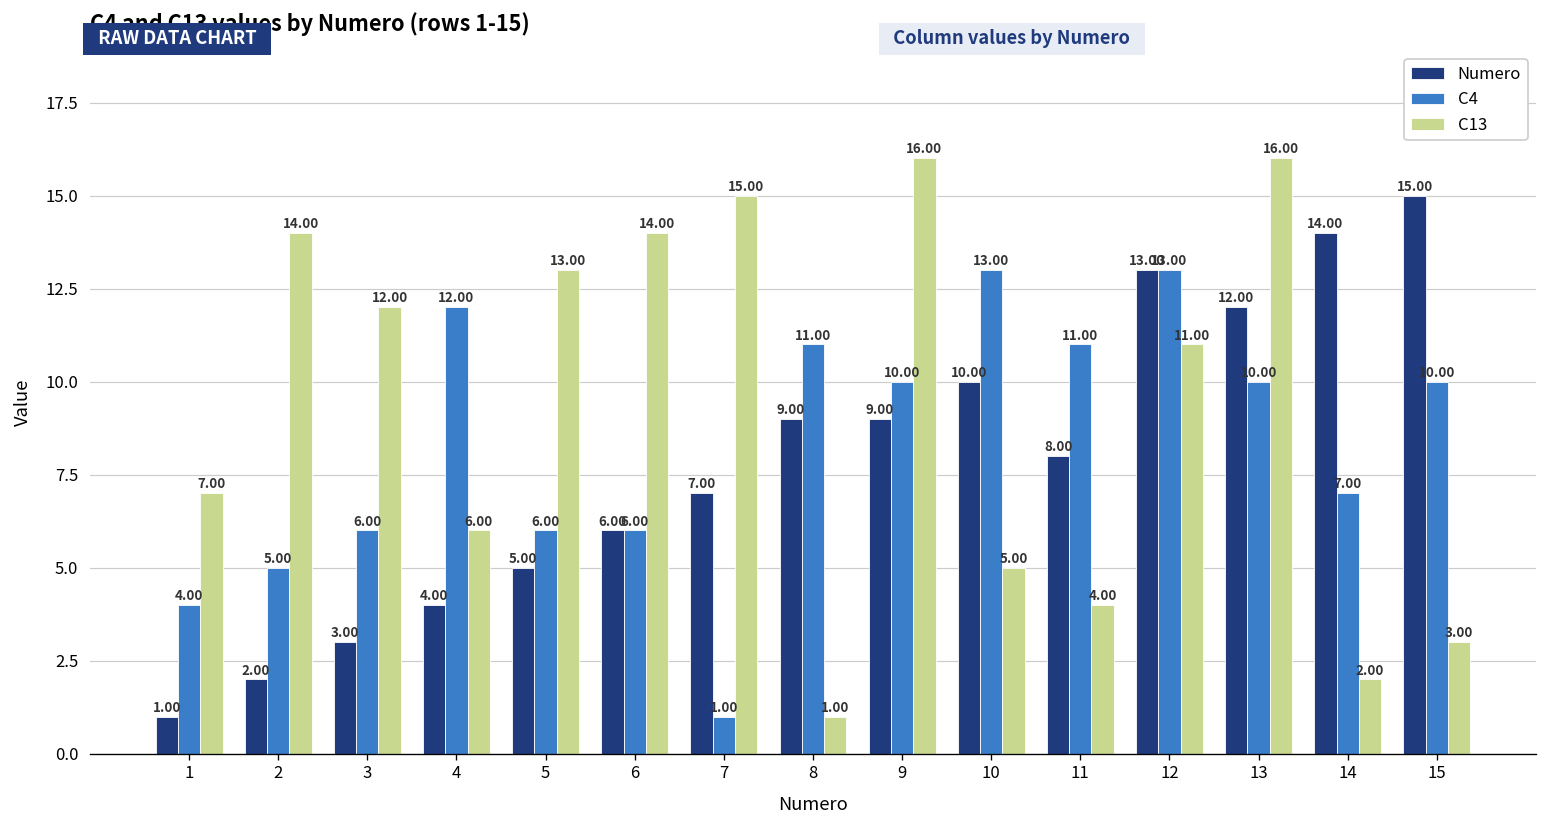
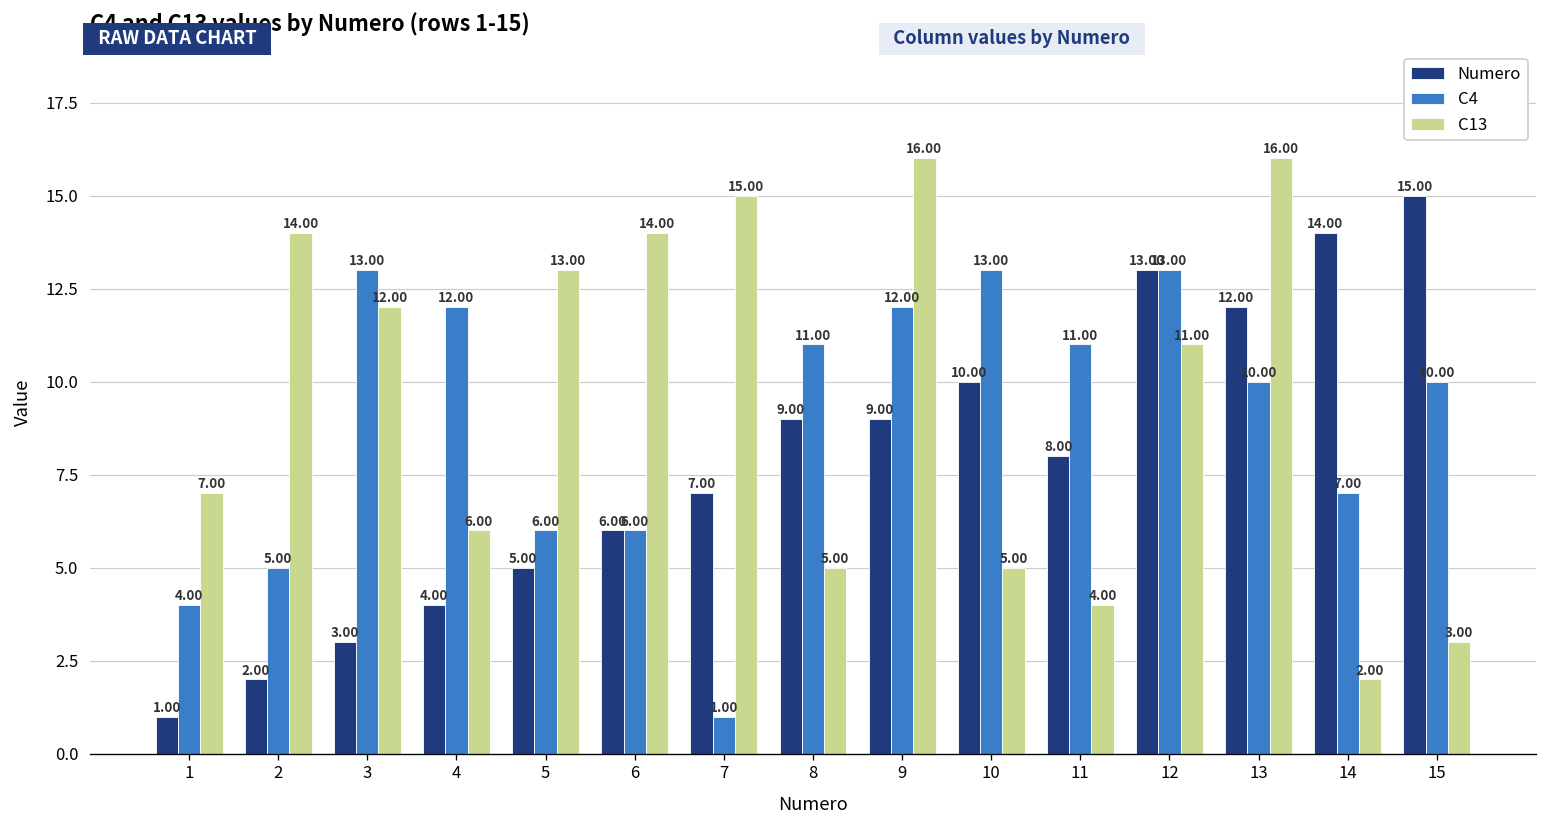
  {
    "Numero": {
      "1": 1.00,
      "2": 2.00,
      "3": 3.00,
      "4": 4.00,
      "5": 5.00,
      "7": 7.00,
      "8": 9.00,
      "9": 9.00,
      "10": 10.00,
      "11": 8.00,
      "13": 12.00,
      "14": 14.00,
      "15": 15.00
    },
    "C4": {
      "1": 4.00,
      "2": 5.00,
-     "3": 6.00,
+     "3": 13.00,
      "4": 12.00,
      "5": 6.00,
      "7": 1.00,
      "8": 11.00,
-     "9": 10.00,
+     "9": 12.00,
      "10": 13.00,
      "11": 11.00,
      "13": 10.00,
      "14": 7.00,
      "15": 10.00
    },
    "C13": {
      "1": 7.00,
      "2": 14.00,
      "3": 12.00,
      "4": 6.00,
      "5": 13.00,
      "6": 14.00,
      "7": 15.00,
-     "8": 1.00,
+     "8": 5.00,
      "9": 16.00,
      "10": 5.00,
      "11": 4.00,
      "12": 11.00,
      "13": 16.00,
      "14": 2.00,
      "15": 3.00
    }
  }
